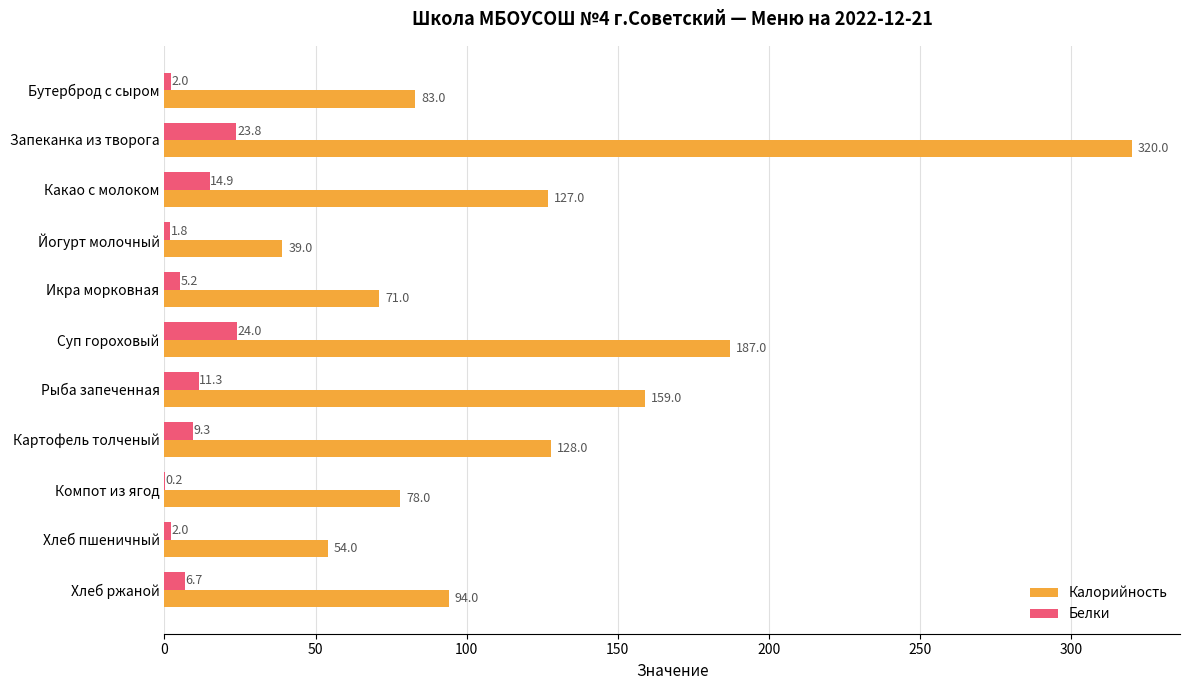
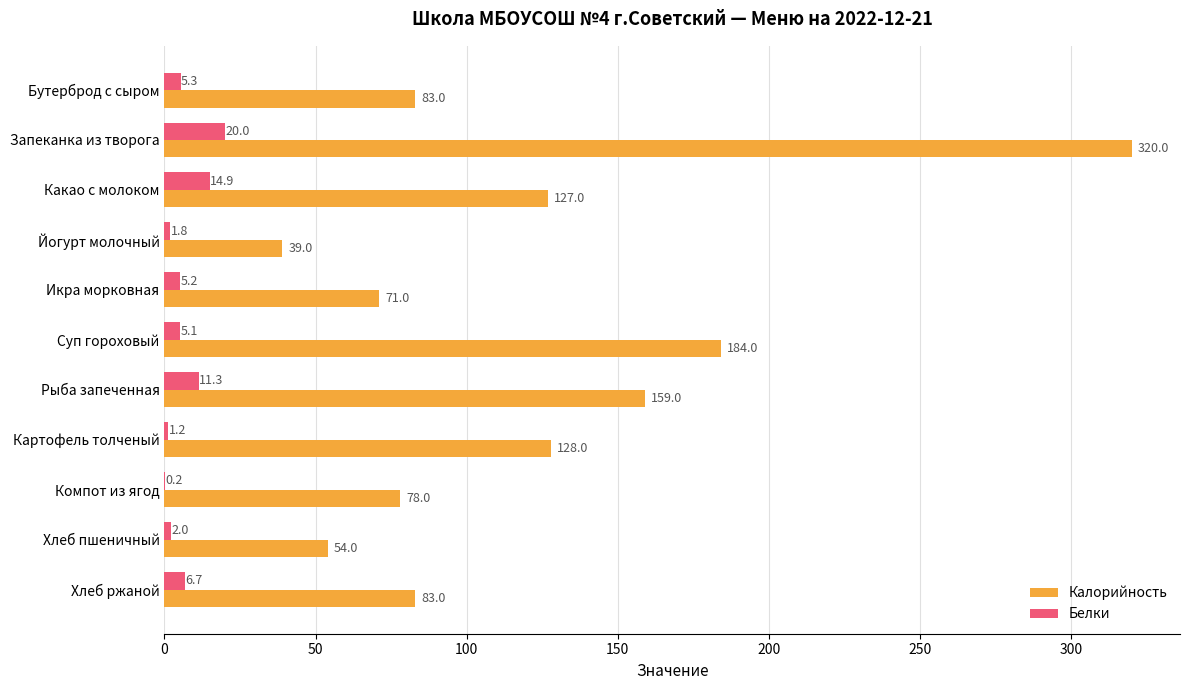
  {
    "Калорийность": {
      "Бутерброд с сыром": 83.0,
      "Запеканка из творога": 320.0,
      "Какао с молоком": 127.0,
      "Йогурт молочный": 39.0,
      "Икра морковная": 71.0,
-     "Суп гороховый": 187.0,
+     "Суп гороховый": 184.0,
      "Рыба запеченная": 159.0,
      "Картофель толченый": 128.0,
      "Компот из ягод": 78.0,
      "Хлеб пшеничный": 54.0,
-     "Хлеб ржаной": 94.0
+     "Хлеб ржаной": 83.0
    },
    "Белки": {
-     "Бутерброд с сыром": 2.0,
-     "Запеканка из творога": 23.8,
+     "Бутерброд с сыром": 5.3,
+     "Запеканка из творога": 20.0,
      "Какао с молоком": 14.9,
      "Йогурт молочный": 1.8,
      "Икра морковная": 5.2,
-     "Суп гороховый": 24.0,
+     "Суп гороховый": 5.1,
      "Рыба запеченная": 11.3,
-     "Картофель толченый": 9.3,
+     "Картофель толченый": 1.2,
      "Компот из ягод": 0.2,
      "Хлеб пшеничный": 2.0,
      "Хлеб ржаной": 6.7
    }
  }
